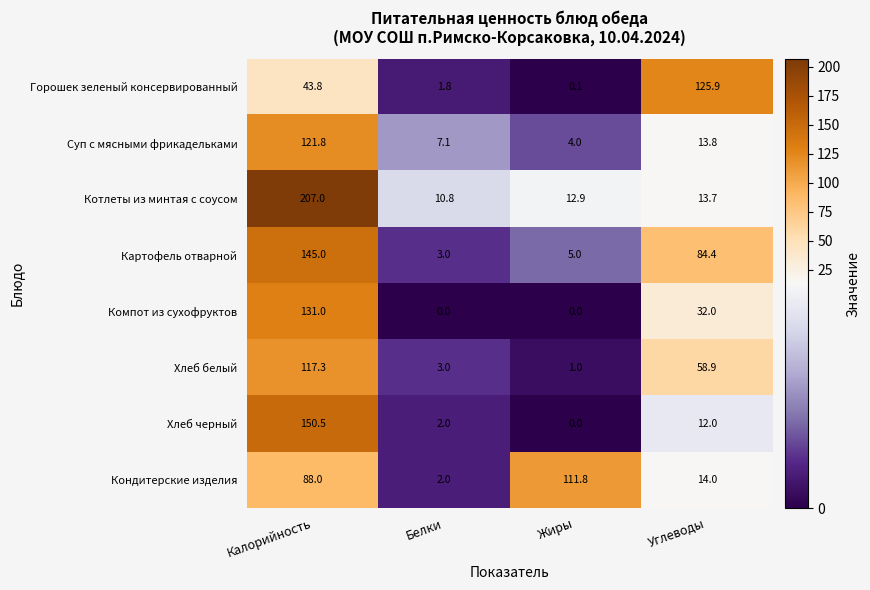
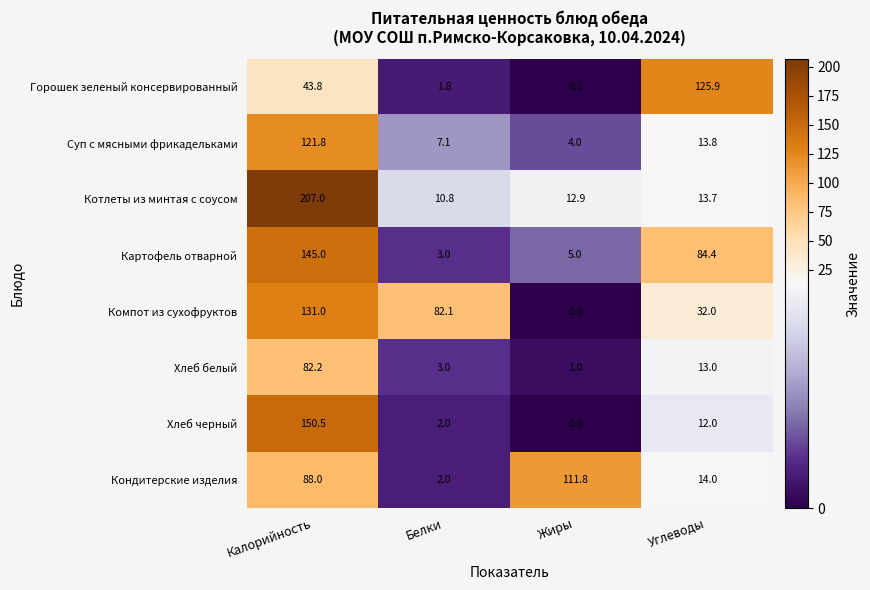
  {
    "Горошек зеленый консервированный": {
      "Калорийность": 43.8,
      "Белки": 1.8,
      "Жиры": 0.1,
      "Углеводы": 125.9
    },
    "Суп с мясными фрикадельками": {
      "Калорийность": 121.8,
      "Белки": 7.1,
      "Жиры": 4.0,
      "Углеводы": 13.8
    },
    "Котлеты из минтая с соусом": {
      "Калорийность": 207.0,
      "Белки": 10.8,
      "Жиры": 12.9,
      "Углеводы": 13.7
    },
    "Картофель отварной": {
      "Калорийность": 145.0,
      "Белки": 3.0,
      "Жиры": 5.0,
      "Углеводы": 84.4
    },
    "Компот из сухофруктов": {
      "Калорийность": 131.0,
-     "Белки": 0.0,
+     "Белки": 82.1,
      "Жиры": 0.0,
      "Углеводы": 32.0
    },
    "Хлеб белый": {
-     "Калорийность": 117.3,
+     "Калорийность": 82.2,
      "Белки": 3.0,
      "Жиры": 1.0,
-     "Углеводы": 58.9
+     "Углеводы": 13.0
    },
    "Хлеб черный": {
      "Калорийность": 150.5,
      "Белки": 2.0,
      "Жиры": 0.0,
      "Углеводы": 12.0
    },
    "Кондитерские изделия": {
      "Калорийность": 88.0,
      "Белки": 2.0,
      "Жиры": 111.8,
      "Углеводы": 14.0
    }
  }
